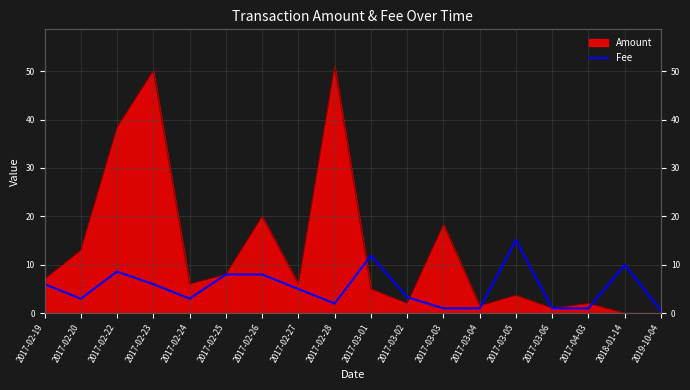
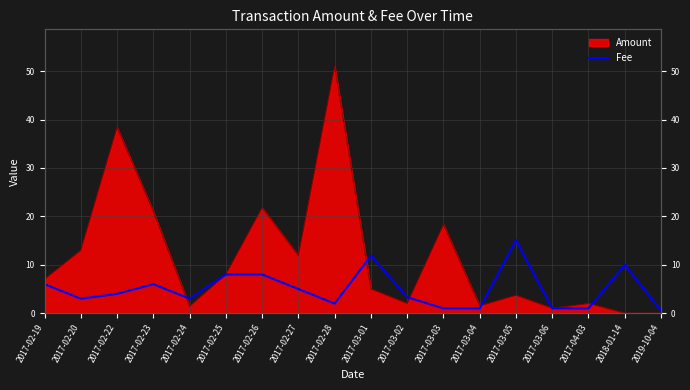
  {
    "Amount": {
      "2017-02-19": 7,
      "2017-02-20": 13,
      "2017-02-22": 38,
-     "2017-02-23": 50,
-     "2017-02-24": 6,
-     "2017-02-26": 20,
-     "2017-02-27": 6,
+     "2017-02-23": 21,
+     "2017-02-24": 1,
+     "2017-02-26": 22,
+     "2017-02-27": 12,
      "2017-02-28": 51,
      "2017-03-01": 5,
      "2017-03-02": 2,
      "2017-03-03": 18,
      "2017-03-05": 4,
      "2017-04-03": 2,
      "2018-01-14": 0,
      "2019-10-04": 0
    },
    "Fee": {
      "2017-02-19": 6,
      "2017-02-20": 3,
-     "2017-02-22": 9,
+     "2017-02-22": 4,
      "2017-02-23": 6,
      "2017-02-24": 3,
      "2017-02-26": 8,
      "2017-02-27": 5,
      "2017-02-28": 2,
      "2017-03-01": 12,
      "2017-03-02": 3,
      "2017-03-03": 1,
      "2017-03-05": 15,
      "2017-04-03": 1,
      "2018-01-14": 10,
      "2019-10-04": 1
    }
  }
